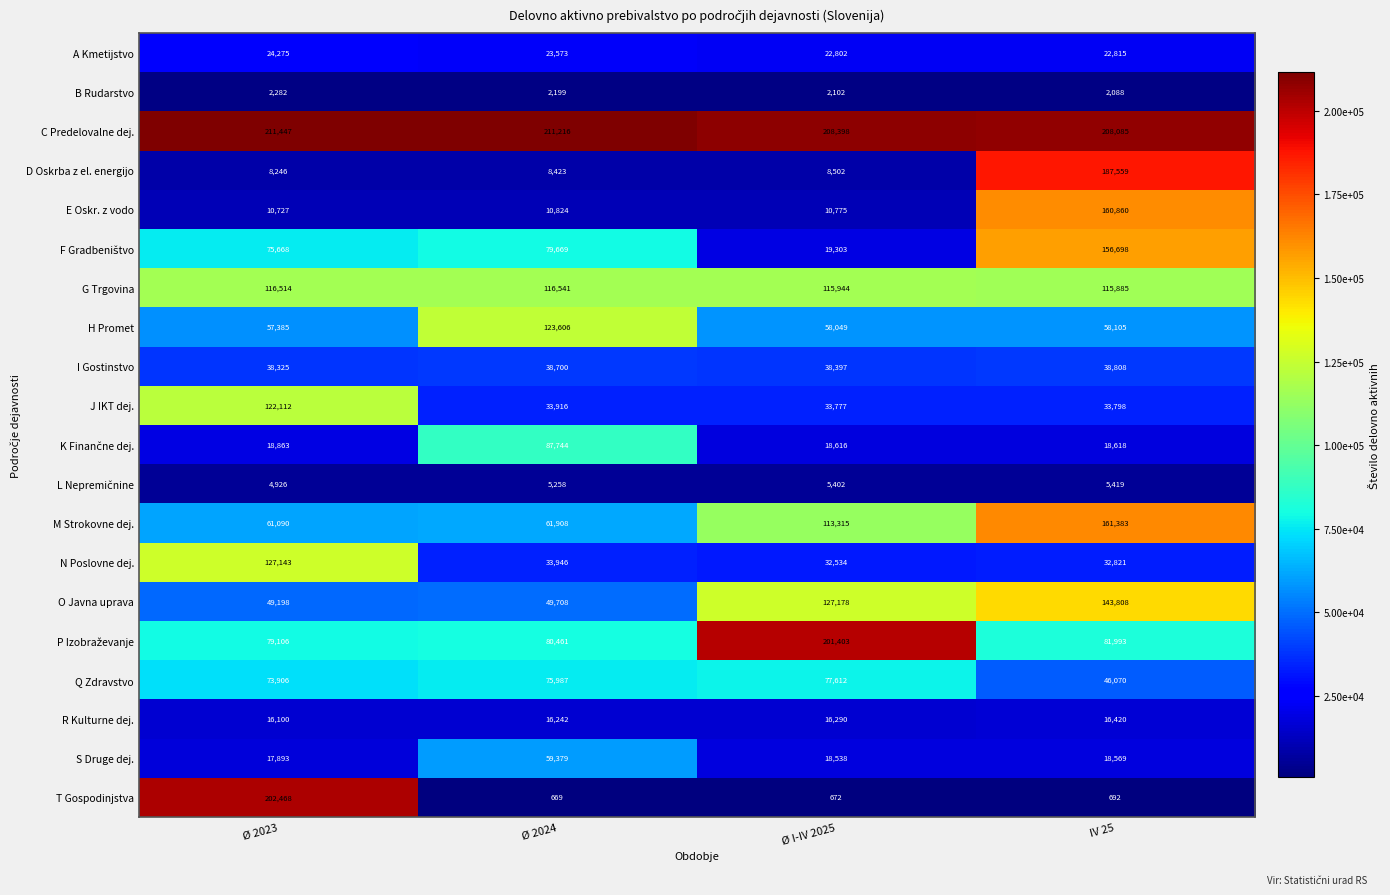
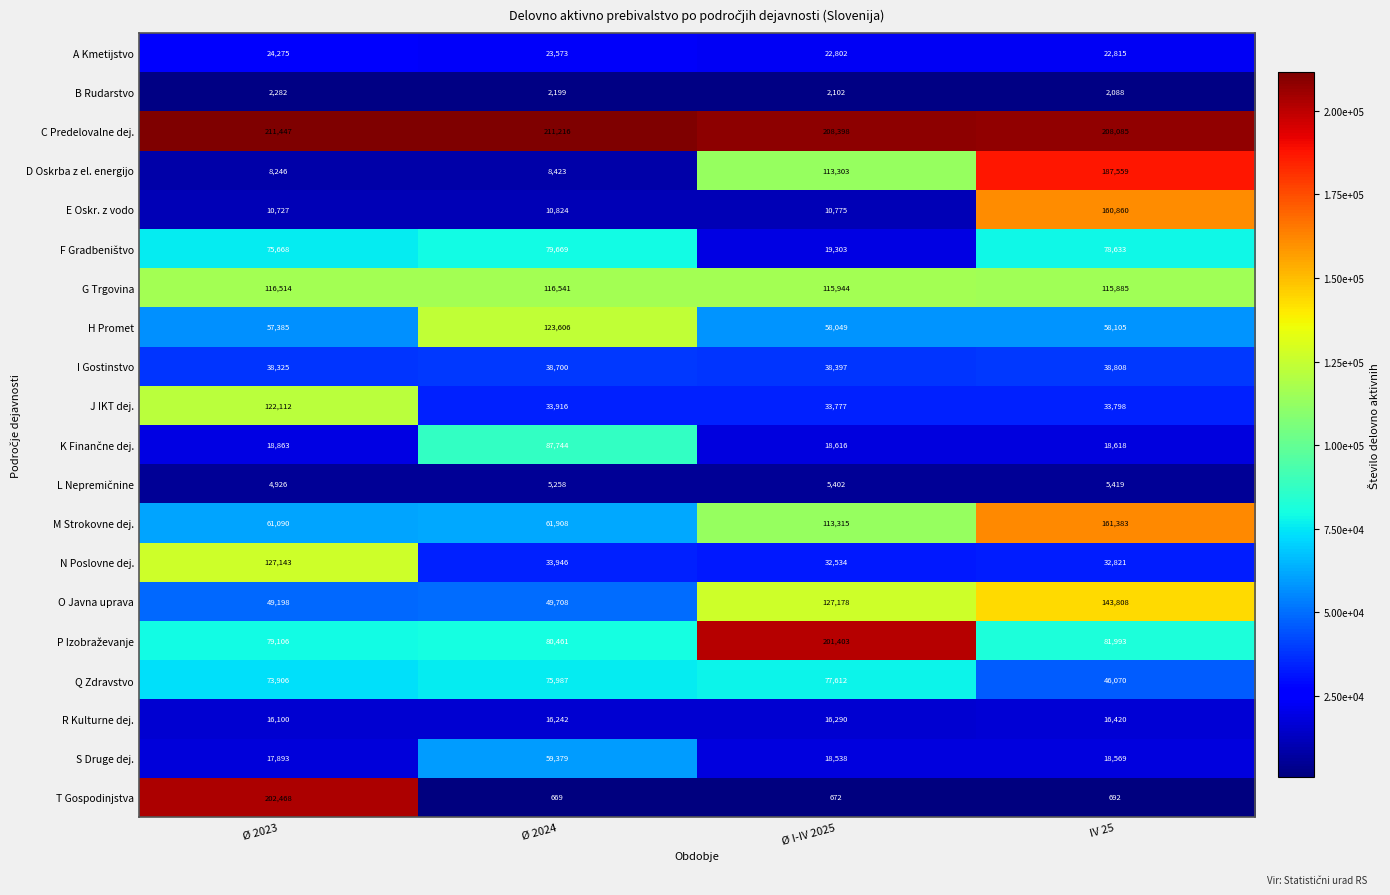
  {
    "A Kmetijstvo": {
      "Ø 2023": "24,275",
      "Ø 2024": "23,573",
      "Ø I-IV 2025": "22,802",
      "IV 25": "22,815"
    },
    "B Rudarstvo": {
      "Ø 2023": "2,282",
      "Ø 2024": "2,199",
      "Ø I-IV 2025": "2,102",
      "IV 25": "2,088"
    },
    "C Predelovalne dej.": {
      "Ø 2023": "211,447",
      "Ø 2024": "211,216",
      "Ø I-IV 2025": "208,398",
      "IV 25": "208,085"
    },
    "D Oskrba z el. energijo": {
      "Ø 2023": "8,246",
      "Ø 2024": "8,423",
-     "Ø I-IV 2025": "8,502",
+     "Ø I-IV 2025": "113,303",
      "IV 25": "187,559"
    },
    "E Oskr. z vodo": {
      "Ø 2023": "10,727",
      "Ø 2024": "10,824",
      "Ø I-IV 2025": "10,775",
      "IV 25": "160,860"
    },
    "F Gradbeništvo": {
      "Ø 2023": "75,668",
      "Ø 2024": "79,669",
      "Ø I-IV 2025": "19,303",
-     "IV 25": "156,698"
+     "IV 25": "78,633"
    },
    "G Trgovina": {
      "Ø 2023": "116,514",
      "Ø 2024": "116,541",
      "Ø I-IV 2025": "115,944",
      "IV 25": "115,885"
    },
    "H Promet": {
      "Ø 2023": "57,385",
      "Ø 2024": "123,606",
      "Ø I-IV 2025": "58,049",
      "IV 25": "58,105"
    },
    "I Gostinstvo": {
      "Ø 2023": "38,325",
      "Ø 2024": "38,700",
      "Ø I-IV 2025": "38,397",
      "IV 25": "38,808"
    },
    "J IKT dej.": {
      "Ø 2023": "122,112",
      "Ø 2024": "33,916",
      "Ø I-IV 2025": "33,777",
      "IV 25": "33,798"
    },
    "K Finančne dej.": {
      "Ø 2023": "18,863",
      "Ø 2024": "87,744",
      "Ø I-IV 2025": "18,616",
      "IV 25": "18,618"
    },
    "L Nepremičnine": {
      "Ø 2023": "4,926",
      "Ø 2024": "5,258",
      "Ø I-IV 2025": "5,402",
      "IV 25": "5,419"
    },
    "M Strokovne dej.": {
      "Ø 2023": "61,090",
      "Ø 2024": "61,908",
      "Ø I-IV 2025": "113,315",
      "IV 25": "161,383"
    },
    "N Poslovne dej.": {
      "Ø 2023": "127,143",
      "Ø 2024": "33,946",
      "Ø I-IV 2025": "32,534",
      "IV 25": "32,821"
    },
    "O Javna uprava": {
      "Ø 2023": "49,198",
      "Ø 2024": "49,708",
      "Ø I-IV 2025": "127,178",
      "IV 25": "143,808"
    },
    "P Izobraževanje": {
      "Ø 2023": "79,106",
      "Ø 2024": "80,461",
      "Ø I-IV 2025": "201,403",
      "IV 25": "81,993"
    },
    "Q Zdravstvo": {
      "Ø 2023": "73,906",
      "Ø 2024": "75,987",
      "Ø I-IV 2025": "77,612",
      "IV 25": "46,070"
    },
    "R Kulturne dej.": {
      "Ø 2023": "16,100",
      "Ø 2024": "16,242",
      "Ø I-IV 2025": "16,290",
      "IV 25": "16,420"
    },
    "S Druge dej.": {
      "Ø 2023": "17,893",
      "Ø 2024": "59,379",
      "Ø I-IV 2025": "18,538",
      "IV 25": "18,569"
    },
    "T Gospodinjstva": {
      "Ø 2023": "202,468",
      "Ø 2024": "669",
      "Ø I-IV 2025": "672",
      "IV 25": "692"
    }
  }
